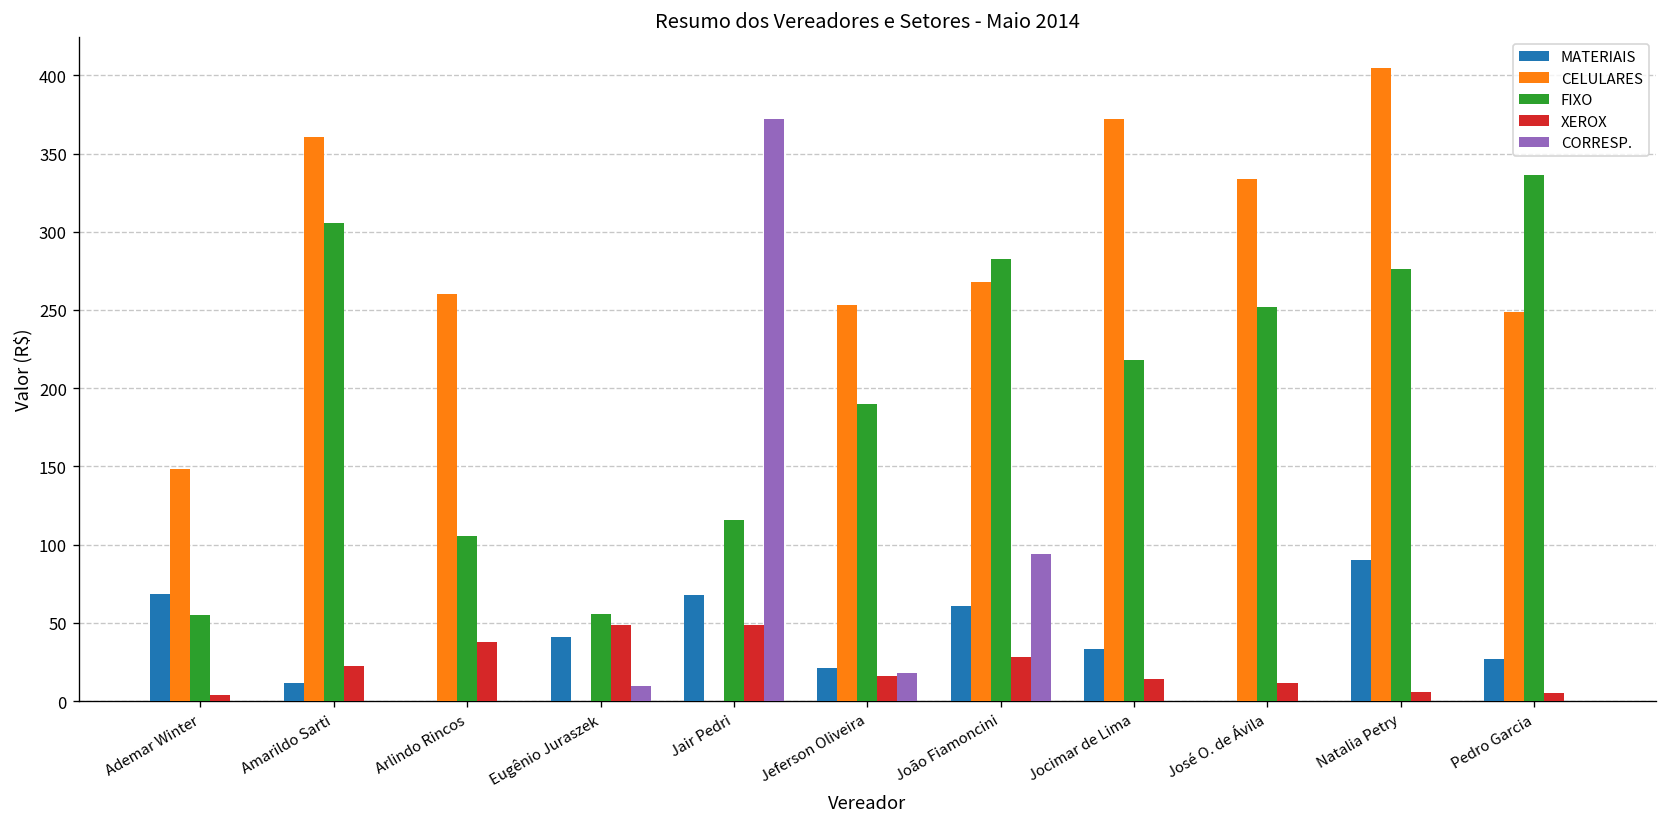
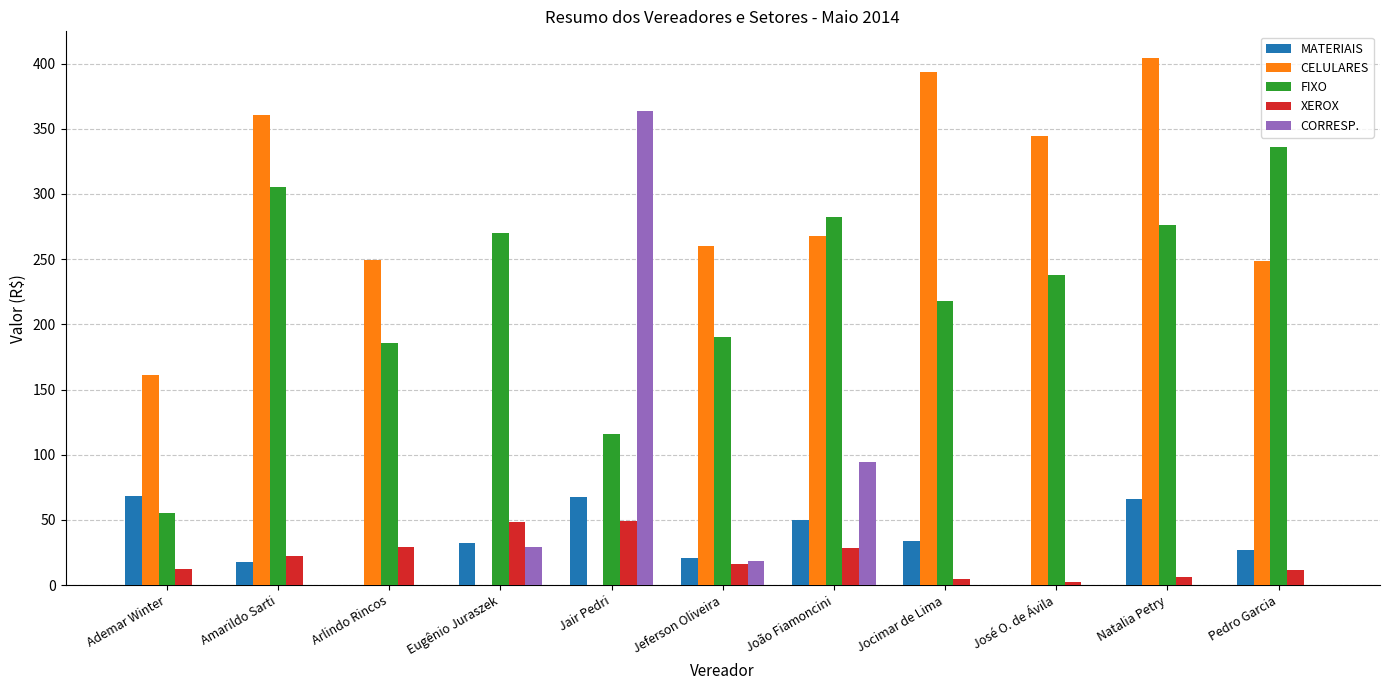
  {
    "MATERIAIS": {
      "Ademar Winter": 68,
-     "Amarildo Sarti": 12,
+     "Amarildo Sarti": 18,
      "Arlindo Rincos": 0,
-     "Eugênio Juraszek": 41,
+     "Eugênio Juraszek": 32,
      "Jair Pedri": 68,
      "Jeferson Oliveira": 21,
-     "João Fiamoncini": 61,
+     "João Fiamoncini": 50,
      "Jocimar de Lima": 34,
      "José O. de Ávila": 0,
-     "Natalia Petry": 90,
+     "Natalia Petry": 66,
      "Pedro Garcia": 27
    },
    "CELULARES": {
-     "Ademar Winter": 148,
+     "Ademar Winter": 161,
      "Amarildo Sarti": 361,
-     "Arlindo Rincos": 260,
+     "Arlindo Rincos": 250,
      "Eugênio Juraszek": 0,
      "Jair Pedri": 0,
-     "Jeferson Oliveira": 253,
+     "Jeferson Oliveira": 260,
      "João Fiamoncini": 268,
-     "Jocimar de Lima": 372,
-     "José O. de Ávila": 333,
+     "Jocimar de Lima": 393,
+     "José O. de Ávila": 344,
      "Natalia Petry": 404,
      "Pedro Garcia": 249
    },
    "FIXO": {
      "Ademar Winter": 55,
      "Amarildo Sarti": 305,
-     "Arlindo Rincos": 105,
-     "Eugênio Juraszek": 56,
+     "Arlindo Rincos": 186,
+     "Eugênio Juraszek": 270,
      "Jair Pedri": 116,
      "Jeferson Oliveira": 190,
      "João Fiamoncini": 282,
      "Jocimar de Lima": 218,
-     "José O. de Ávila": 252,
+     "José O. de Ávila": 238,
      "Natalia Petry": 276,
      "Pedro Garcia": 336
    },
    "XEROX": {
-     "Ademar Winter": 4,
+     "Ademar Winter": 12,
      "Amarildo Sarti": 23,
-     "Arlindo Rincos": 38,
+     "Arlindo Rincos": 29,
      "Eugênio Juraszek": 48,
      "Jair Pedri": 49,
      "Jeferson Oliveira": 16,
      "João Fiamoncini": 28,
-     "Jocimar de Lima": 14,
-     "José O. de Ávila": 12,
+     "Jocimar de Lima": 5,
+     "José O. de Ávila": 2,
      "Natalia Petry": 6,
-     "Pedro Garcia": 5
+     "Pedro Garcia": 11
    },
    "CORRESP.": {
      "Ademar Winter": 0,
      "Amarildo Sarti": 0,
      "Arlindo Rincos": 0,
-     "Eugênio Juraszek": 10,
-     "Jair Pedri": 372,
+     "Eugênio Juraszek": 30,
+     "Jair Pedri": 364,
      "Jeferson Oliveira": 18,
      "João Fiamoncini": 94,
      "Jocimar de Lima": 0,
      "José O. de Ávila": 0,
      "Natalia Petry": 0,
      "Pedro Garcia": 0
    }
  }
